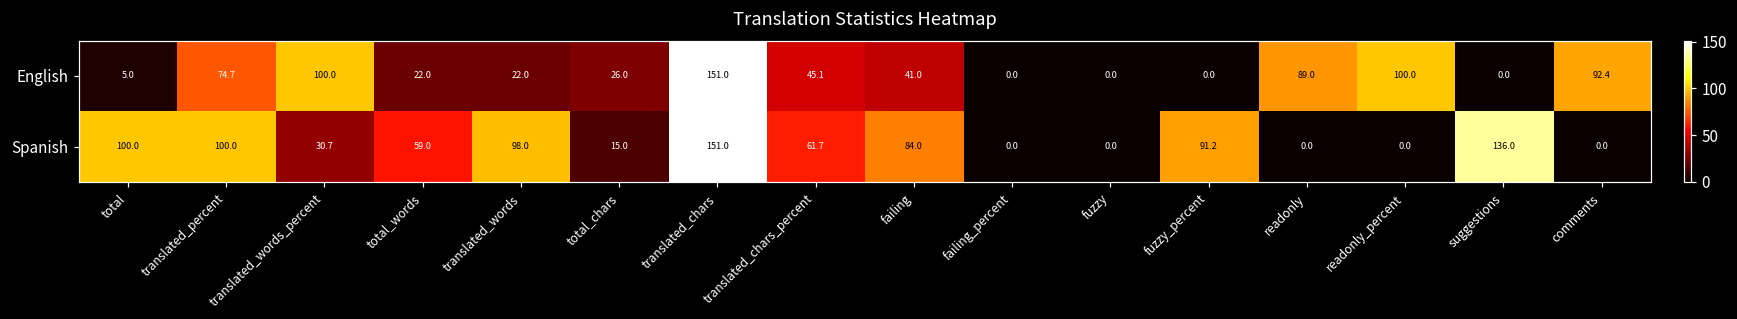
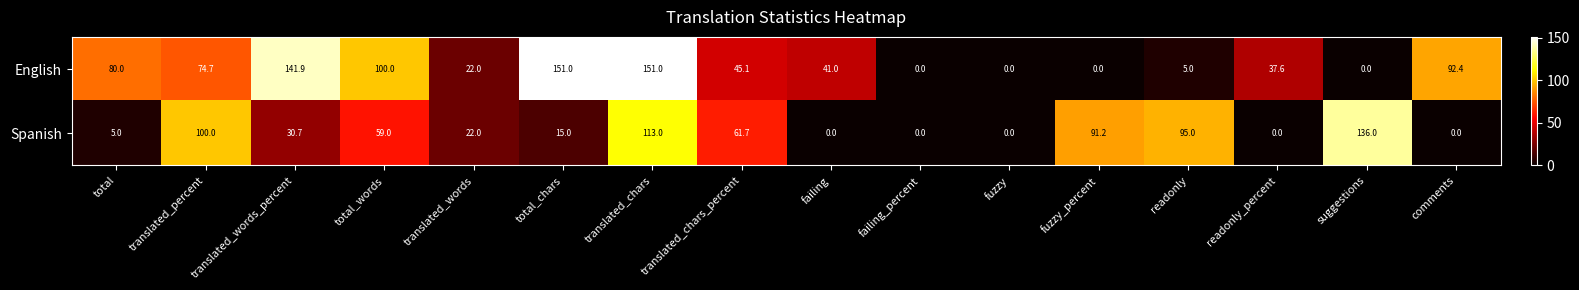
  {
    "English": {
-     "total": 5.0,
+     "total": 80.0,
      "translated_percent": 74.7,
-     "translated_words_percent": 100.0,
-     "total_words": 22.0,
+     "translated_words_percent": 141.9,
+     "total_words": 100.0,
      "translated_words": 22.0,
-     "total_chars": 26.0,
+     "total_chars": 151.0,
      "translated_chars": 151.0,
      "translated_chars_percent": 45.1,
      "failing": 41.0,
      "failing_percent": 0.0,
      "fuzzy": 0.0,
      "fuzzy_percent": 0.0,
-     "readonly": 89.0,
-     "readonly_percent": 100.0,
+     "readonly": 5.0,
+     "readonly_percent": 37.6,
      "suggestions": 0.0,
      "comments": 92.4
    },
    "Spanish": {
-     "total": 100.0,
+     "total": 5.0,
      "translated_percent": 100.0,
      "translated_words_percent": 30.7,
      "total_words": 59.0,
-     "translated_words": 98.0,
+     "translated_words": 22.0,
      "total_chars": 15.0,
-     "translated_chars": 151.0,
+     "translated_chars": 113.0,
      "translated_chars_percent": 61.7,
-     "failing": 84.0,
+     "failing": 0.0,
      "failing_percent": 0.0,
      "fuzzy": 0.0,
      "fuzzy_percent": 91.2,
-     "readonly": 0.0,
+     "readonly": 95.0,
      "readonly_percent": 0.0,
      "suggestions": 136.0,
      "comments": 0.0
    }
  }
